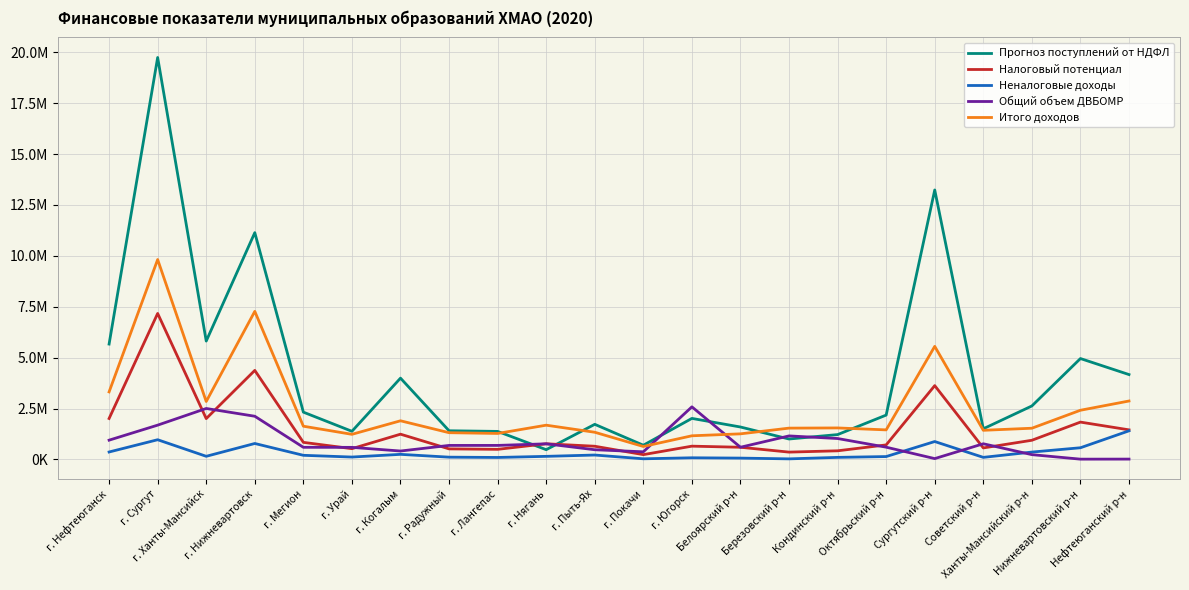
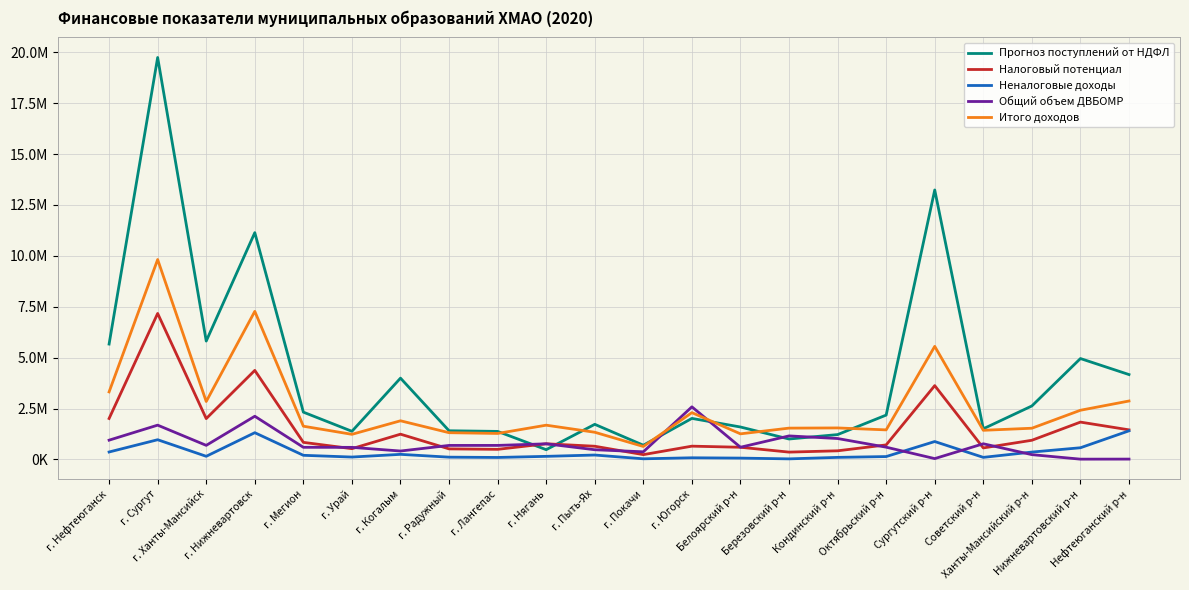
  {
    "Прогноз поступлений от НДФЛ": {
      "г. Нефтеюганск": 5700000,
      "г. Сургут": 19700000,
      "г. Ханты-Мансийск": 5800000,
      "г. Нижневартовск": 11100000,
      "г. Мегион": 2300000,
      "г. Урай": 1400000,
      "г. Когалым": 4000000,
      "г. Нягань": 500000,
      "г. Пыть-Ях": 1700000,
      "г. Югорск": 2000000,
      "Белоярский р-н": 1600000,
      "Березовский р-н": 1000000,
      "Кондинский р-н": 1200000,
      "Октябрьский р-н": 2200000,
      "Сургутский р-н": 13200000,
      "Ханты-Мансийский р-н": 2600000,
      "Нижневартовский р-н": 5000000,
      "Нефтеюганский р-н": 4200000
    },
    "Налоговый потенциал": {
      "г. Нефтеюганск": 2000000,
      "г. Сургут": 7200000,
      "г. Ханты-Мансийск": 2000000,
      "г. Нижневартовск": 4400000,
      "г. Мегион": 800000,
      "г. Когалым": 1200000,
      "г. Радужный": 500000,
      "г. Лангепас": 500000,
      "г. Пыть-Ях": 600000,
      "г. Покачи": 200000,
      "г. Югорск": 600000,
      "Березовский р-н": 400000,
      "Кондинский р-н": 400000,
      "Сургутский р-н": 3600000,
      "Советский р-н": 600000,
      "Ханты-Мансийский р-н": 900000,
      "Нижневартовский р-н": 1800000
    },
    "Неналоговые доходы": {
      "г. Нефтеюганск": 400000,
      "г. Сургут": 1000000,
      "г. Ханты-Мансийск": 200000,
-     "г. Нижневартовск": 800000,
+     "г. Нижневартовск": 1300000,
      "г. Мегион": 200000,
      "г. Урай": 100000,
      "г. Когалым": 200000,
      "г. Радужный": 100000,
      "г. Лангепас": 100000,
      "г. Нягань": 100000,
      "г. Пыть-Ях": 200000,
      "г. Покачи": 0,
      "г. Югорск": 100000,
      "Белоярский р-н": 100000,
      "Березовский р-н": 0,
      "Кондинский р-н": 100000,
      "Октябрьский р-н": 100000,
      "Сургутский р-н": 900000,
      "Советский р-н": 100000,
      "Нижневартовский р-н": 600000
    },
    "Общий объем ДВБОМР": {
      "г. Нефтеюганск": 900000,
      "г. Сургут": 1700000,
-     "г. Ханты-Мансийск": 2500000,
+     "г. Ханты-Мансийск": 700000,
      "г. Нижневартовск": 2100000,
      "г. Мегион": 600000,
      "г. Когалым": 400000,
      "г. Радужный": 700000,
      "г. Лангепас": 700000,
      "г. Пыть-Ях": 500000,
      "г. Покачи": 400000,
      "г. Югорск": 2600000,
      "Березовский р-н": 1200000,
      "Кондинский р-н": 1000000,
      "Сургутский р-н": 0,
      "Советский р-н": 800000,
      "Нижневартовский р-н": 0,
      "Нефтеюганский р-н": 0
    },
    "Итого доходов": {
      "г. Нефтеюганск": 3300000,
      "г. Сургут": 9800000,
      "г. Ханты-Мансийск": 2800000,
      "г. Нижневартовск": 7300000,
      "г. Мегион": 1600000,
      "г. Урай": 1200000,
      "г. Когалым": 1900000,
      "г. Нягань": 1700000,
      "г. Пыть-Ях": 1300000,
-     "г. Югорск": 1200000,
+     "г. Югорск": 2300000,
      "Белоярский р-н": 1300000,
      "Березовский р-н": 1500000,
      "Кондинский р-н": 1500000,
      "Октябрьский р-н": 1400000,
      "Сургутский р-н": 5600000,
      "Ханты-Мансийский р-н": 1500000,
      "Нижневартовский р-н": 2400000,
      "Нефтеюганский р-н": 2900000
    }
  }
